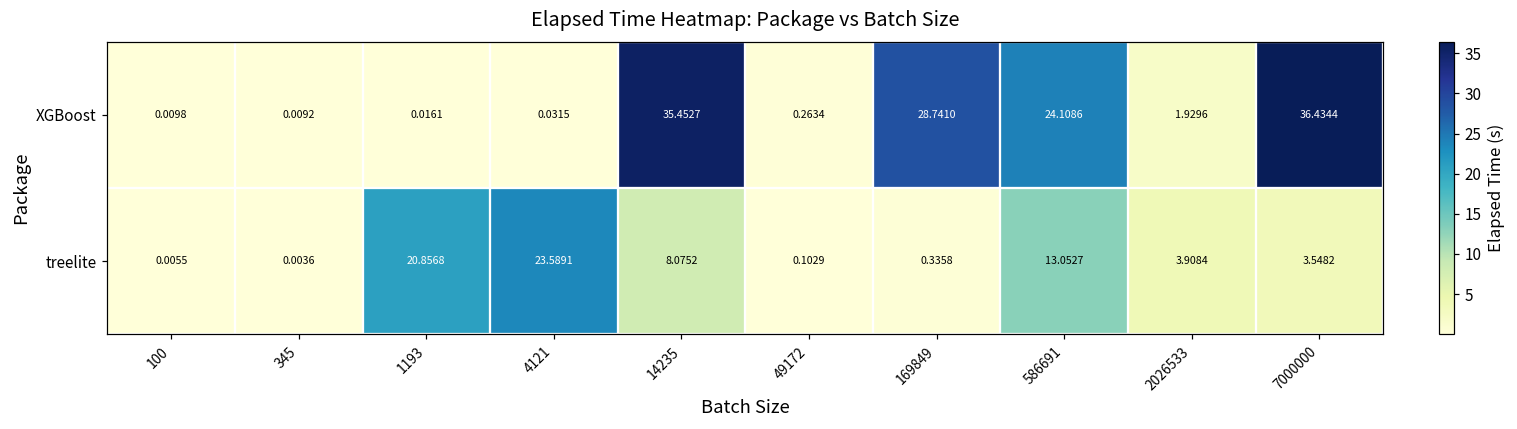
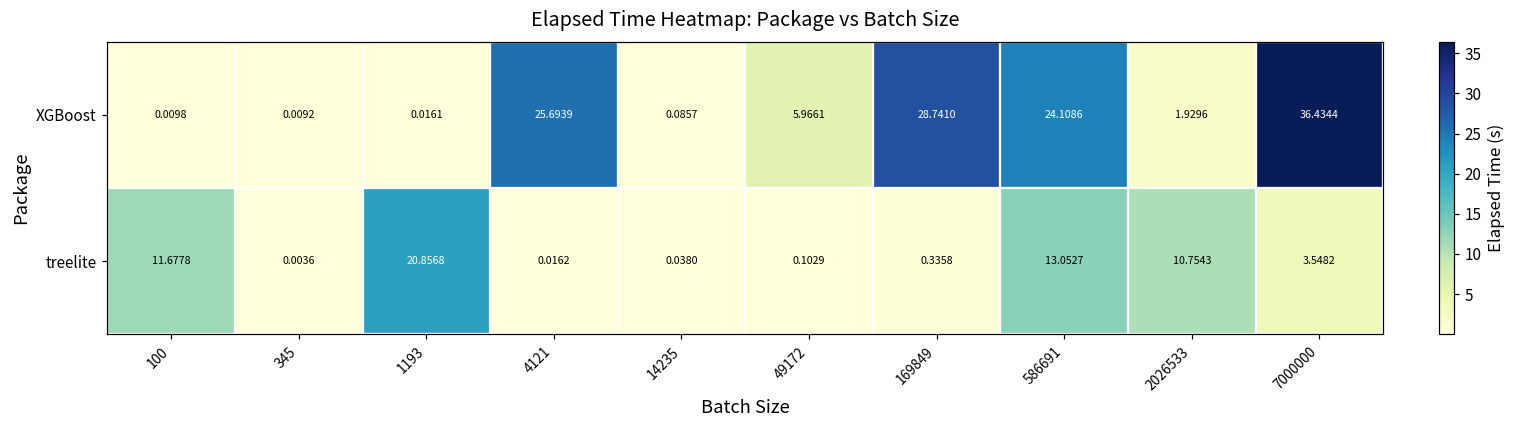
  {
    "XGBoost": {
      "100": 0.0098,
      "345": 0.0092,
      "1193": 0.0161,
-     "4121": 0.0315,
-     "14235": 35.4527,
-     "49172": 0.2634,
+     "4121": 25.6939,
+     "14235": 0.0857,
+     "49172": 5.9661,
      "169849": 28.7410,
      "586691": 24.1086,
      "2026533": 1.9296,
      "7000000": 36.4344
    },
    "treelite": {
-     "100": 0.0055,
+     "100": 11.6778,
      "345": 0.0036,
      "1193": 20.8568,
-     "4121": 23.5891,
-     "14235": 8.0752,
+     "4121": 0.0162,
+     "14235": 0.0380,
      "49172": 0.1029,
      "169849": 0.3358,
      "586691": 13.0527,
-     "2026533": 3.9084,
+     "2026533": 10.7543,
      "7000000": 3.5482
    }
  }
